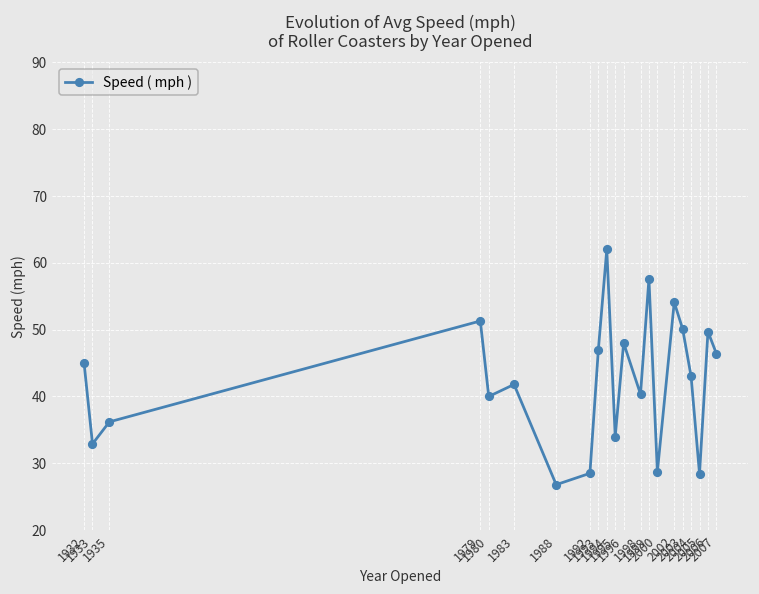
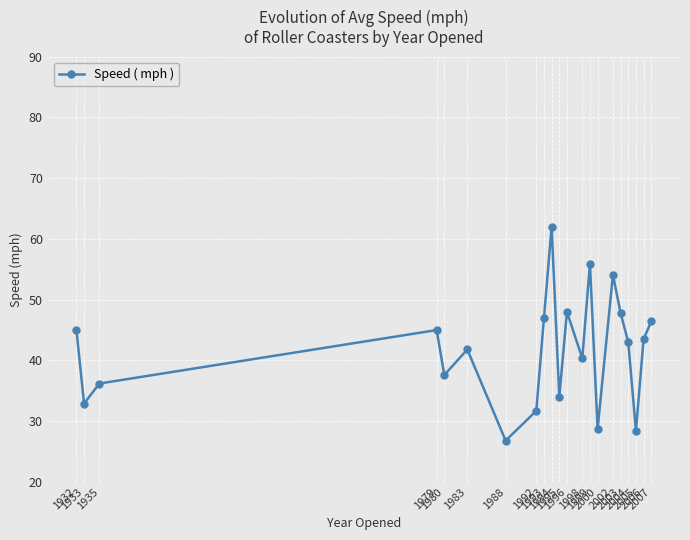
  {
    "1932": 45,
    "1933": 33,
    "1935": 36,
-   "1979": 51,
-   "1980": 40,
+   "1979": 45,
+   "1980": 38,
    "1983": 42,
    "1988": 27,
-   "1992": 29,
+   "1992": 32,
    "1993": 47,
    "1994": 62,
    "1995": 34,
    "1996": 48,
    "1998": 40,
-   "1999": 58,
+   "1999": 56,
    "2000": 29,
    "2002": 54,
-   "2003": 50,
+   "2003": 48,
    "2004": 43,
    "2005": 28,
-   "2006": 50,
+   "2006": 44,
    "2007": 46
  }
